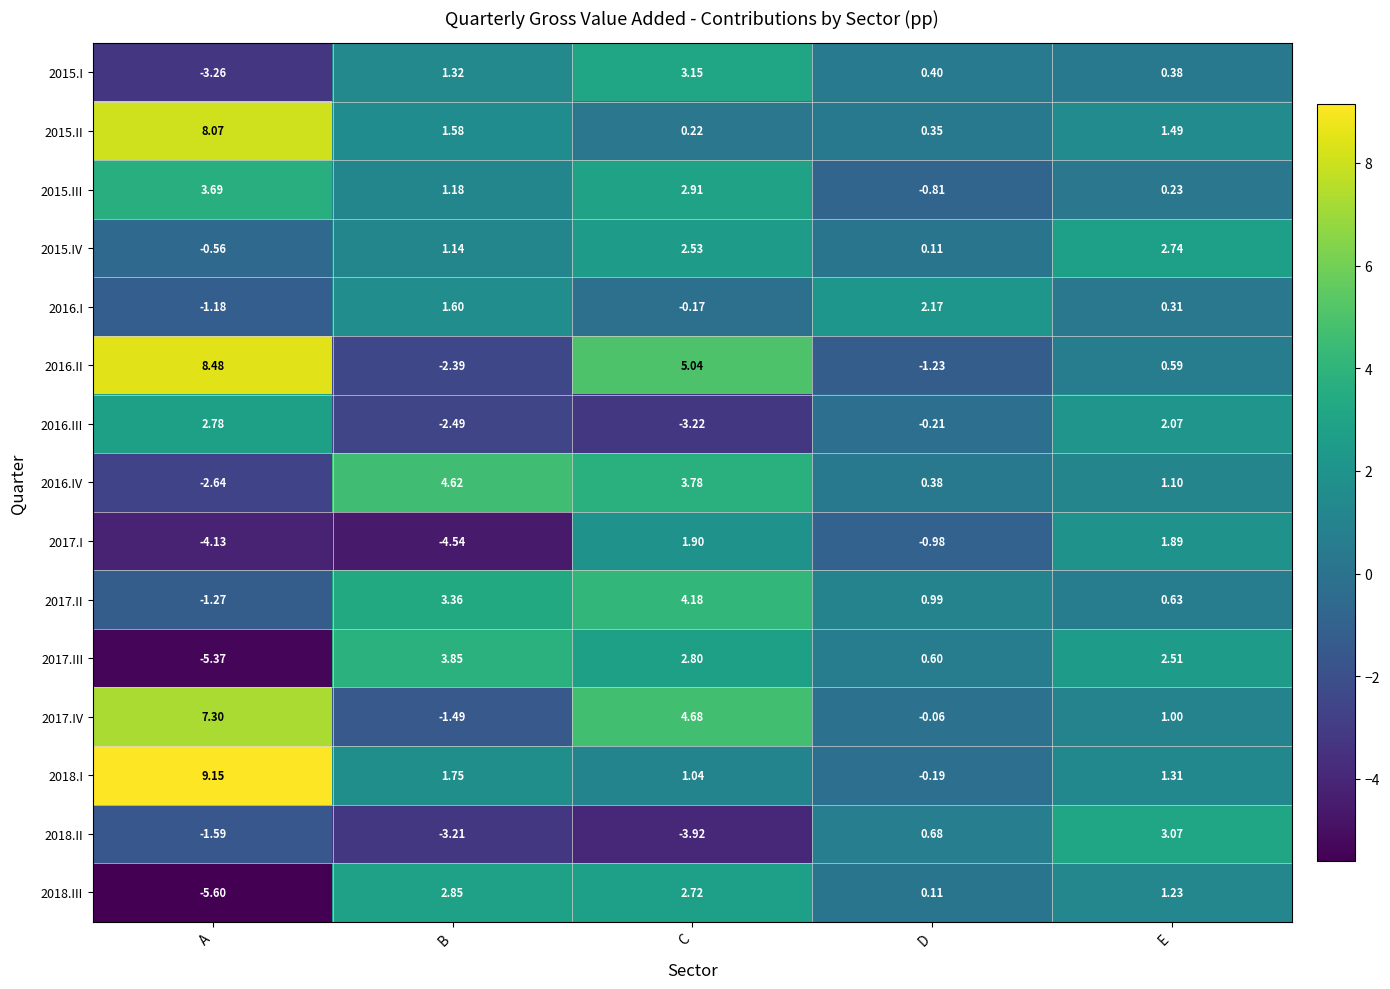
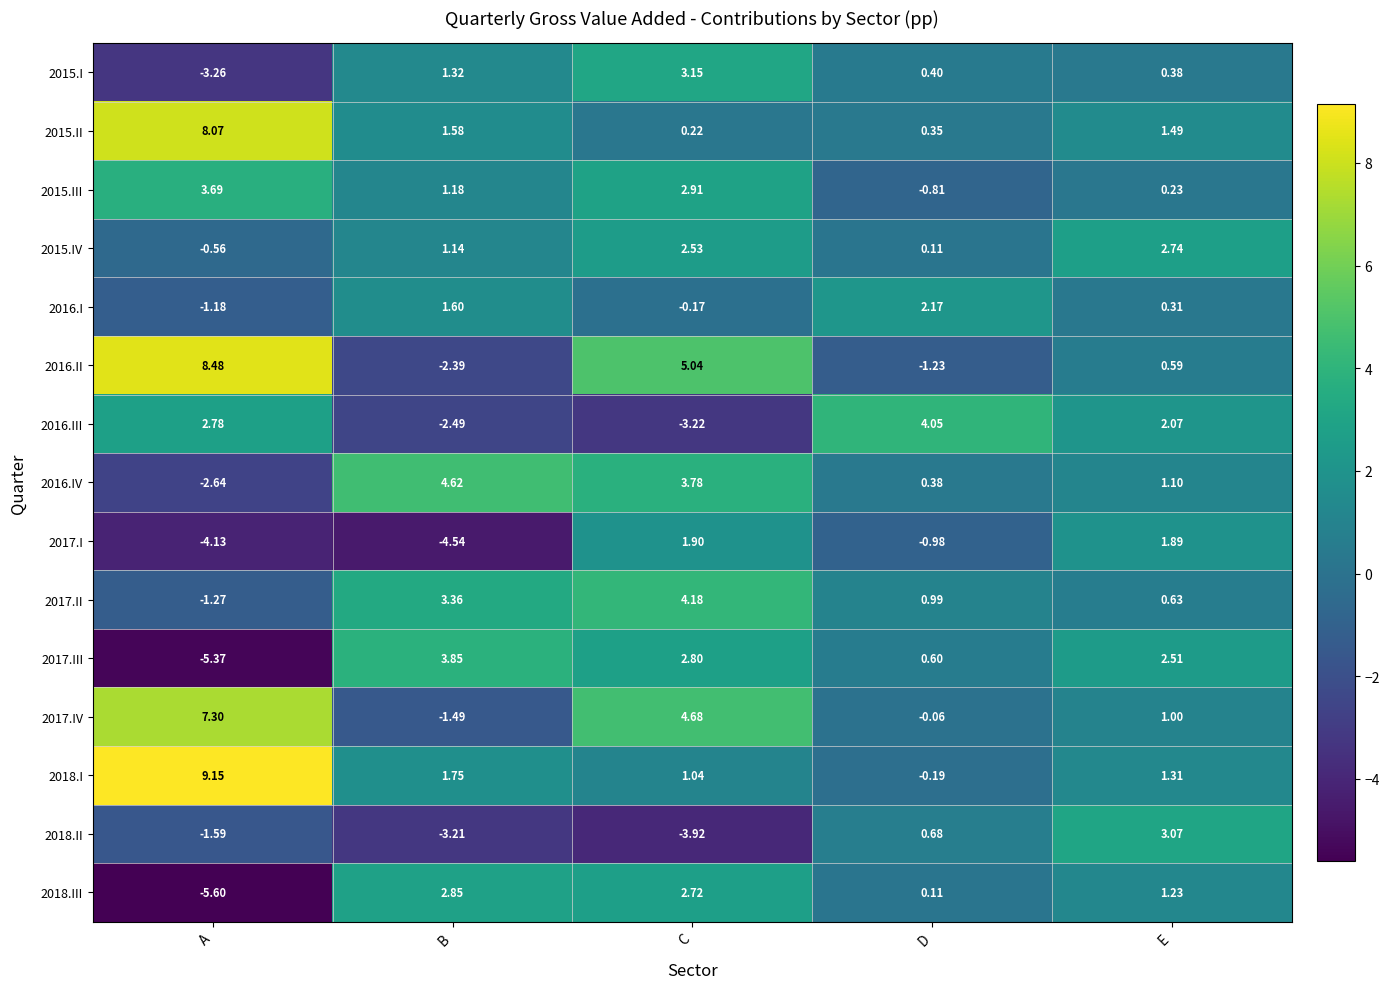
  {
    "2015.I": {
      "A": -3.26,
      "B": 1.32,
      "C": 3.15,
      "D": 0.40,
      "E": 0.38
    },
    "2015.II": {
      "A": 8.07,
      "B": 1.58,
      "C": 0.22,
      "D": 0.35,
      "E": 1.49
    },
    "2015.III": {
      "A": 3.69,
      "B": 1.18,
      "C": 2.91,
      "D": -0.81,
      "E": 0.23
    },
    "2015.IV": {
      "A": -0.56,
      "B": 1.14,
      "C": 2.53,
      "D": 0.11,
      "E": 2.74
    },
    "2016.I": {
      "A": -1.18,
      "B": 1.60,
      "C": -0.17,
      "D": 2.17,
      "E": 0.31
    },
    "2016.II": {
      "A": 8.48,
      "B": -2.39,
      "C": 5.04,
      "D": -1.23,
      "E": 0.59
    },
    "2016.III": {
      "A": 2.78,
      "B": -2.49,
      "C": -3.22,
-     "D": -0.21,
+     "D": 4.05,
      "E": 2.07
    },
    "2016.IV": {
      "A": -2.64,
      "B": 4.62,
      "C": 3.78,
      "D": 0.38,
      "E": 1.10
    },
    "2017.I": {
      "A": -4.13,
      "B": -4.54,
      "C": 1.90,
      "D": -0.98,
      "E": 1.89
    },
    "2017.II": {
      "A": -1.27,
      "B": 3.36,
      "C": 4.18,
      "D": 0.99,
      "E": 0.63
    },
    "2017.III": {
      "A": -5.37,
      "B": 3.85,
      "C": 2.80,
      "D": 0.60,
      "E": 2.51
    },
    "2017.IV": {
      "A": 7.30,
      "B": -1.49,
      "C": 4.68,
      "D": -0.06,
      "E": 1.00
    },
    "2018.I": {
      "A": 9.15,
      "B": 1.75,
      "C": 1.04,
      "D": -0.19,
      "E": 1.31
    },
    "2018.II": {
      "A": -1.59,
      "B": -3.21,
      "C": -3.92,
      "D": 0.68,
      "E": 3.07
    },
    "2018.III": {
      "A": -5.60,
      "B": 2.85,
      "C": 2.72,
      "D": 0.11,
      "E": 1.23
    }
  }
